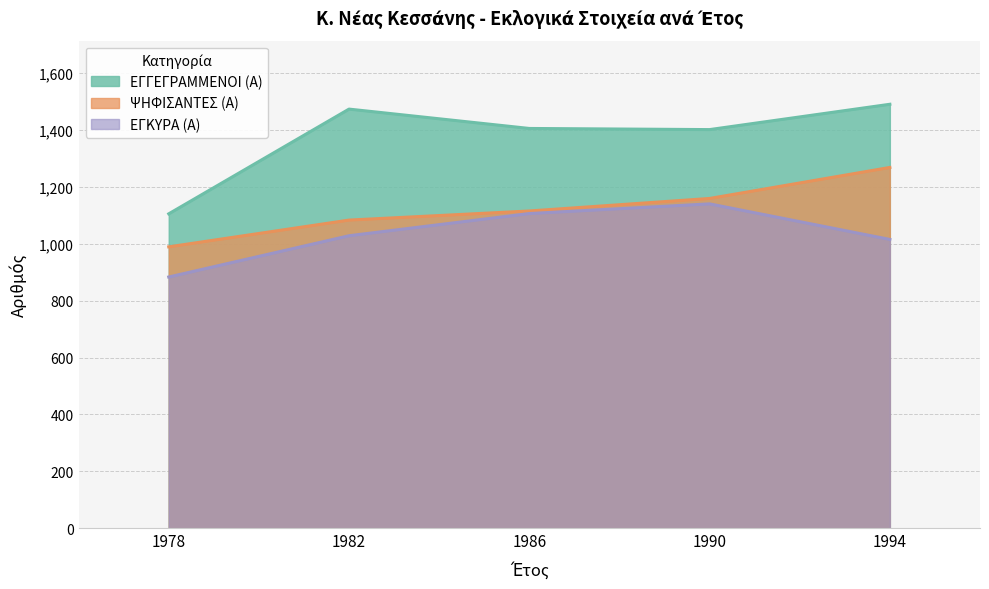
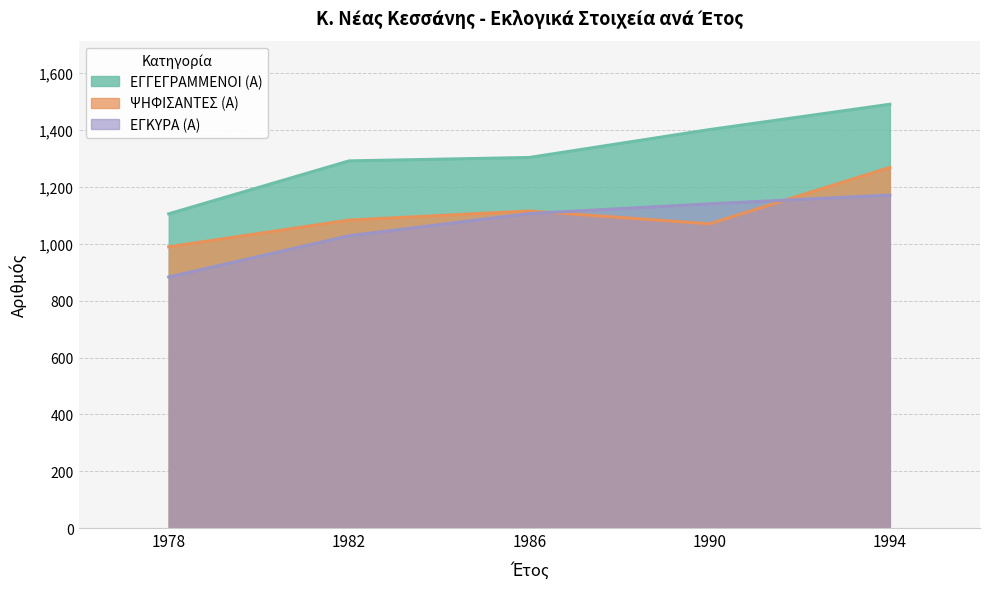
  {
    "ΕΓΓΕΓΡΑΜΜΕΝΟΙ (Α)": {
      "1978": "1,110",
-     "1982": "1,470",
-     "1986": "1,410",
+     "1982": "1,290",
+     "1986": "1,300",
      "1990": "1,400",
      "1994": "1,490"
    },
    "ΨΗΦΙΣΑΝΤΕΣ (Α)": {
      "1978": "990",
      "1982": "1,080",
-     "1990": "1,160",
+     "1990": "1,070",
      "1994": "1,270"
    },
    "ΕΓΚΥΡΑ (Α)": {
      "1978": "880",
      "1982": "1,030",
      "1990": "1,140",
-     "1994": "1,020"
+     "1994": "1,170"
    }
  }
